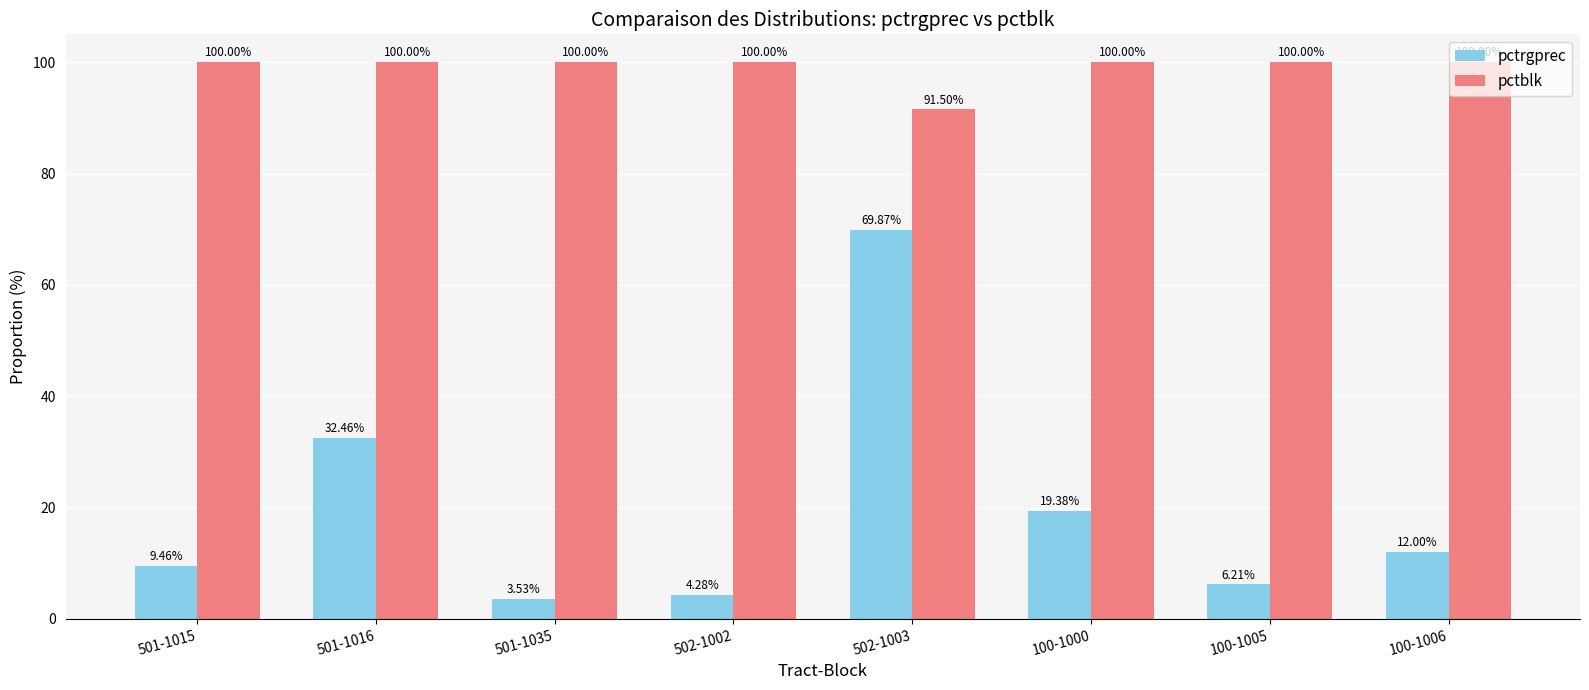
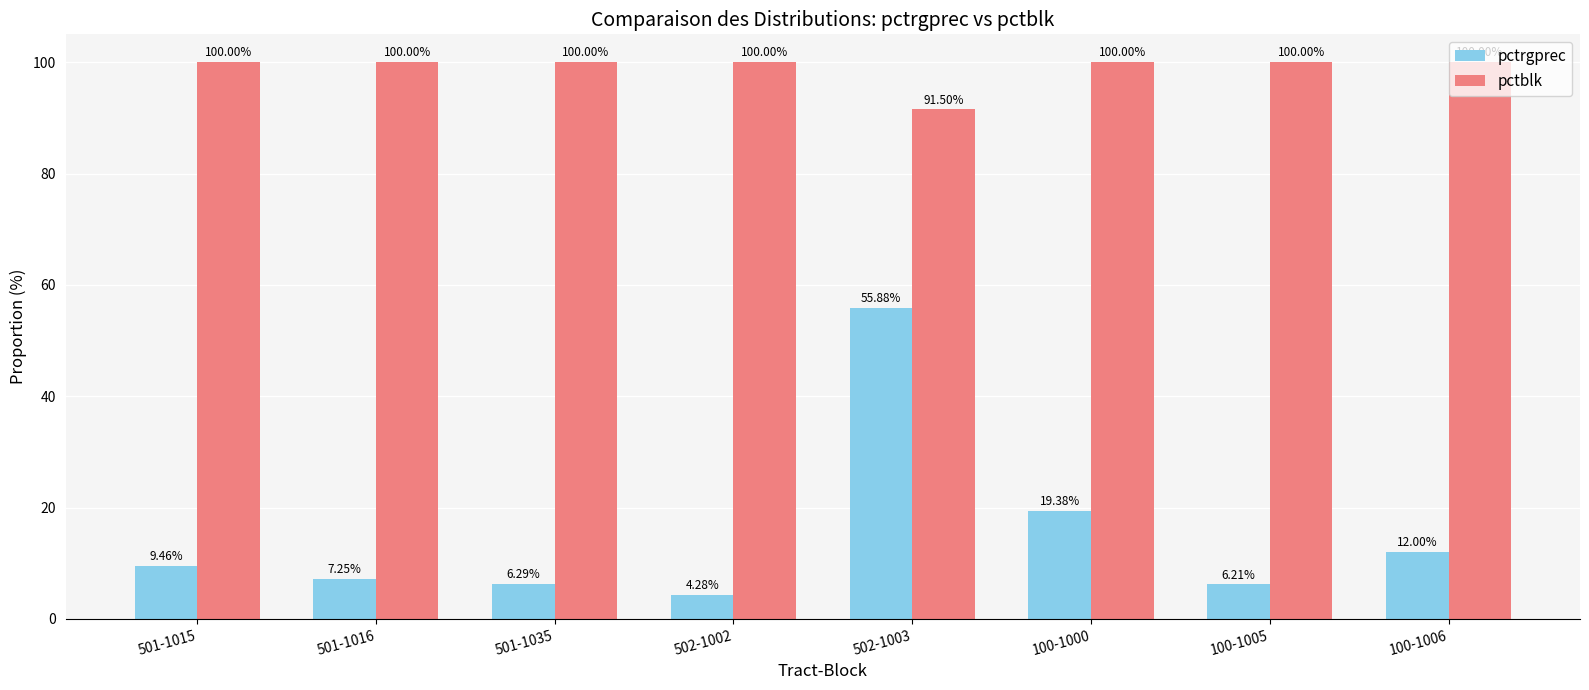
  {
    "pctrgprec": {
      "501-1015": "9.46%",
-     "501-1016": "32.46%",
-     "501-1035": "3.53%",
+     "501-1016": "7.25%",
+     "501-1035": "6.29%",
      "502-1002": "4.28%",
-     "502-1003": "69.87%",
+     "502-1003": "55.88%",
      "100-1000": "19.38%",
      "100-1005": "6.21%",
      "100-1006": "12.00%"
    },
    "pctblk": {
      "501-1015": "100.00%",
      "501-1016": "100.00%",
      "501-1035": "100.00%",
      "502-1002": "100.00%",
      "502-1003": "91.50%",
      "100-1000": "100.00%",
      "100-1005": "100.00%"
    }
  }
